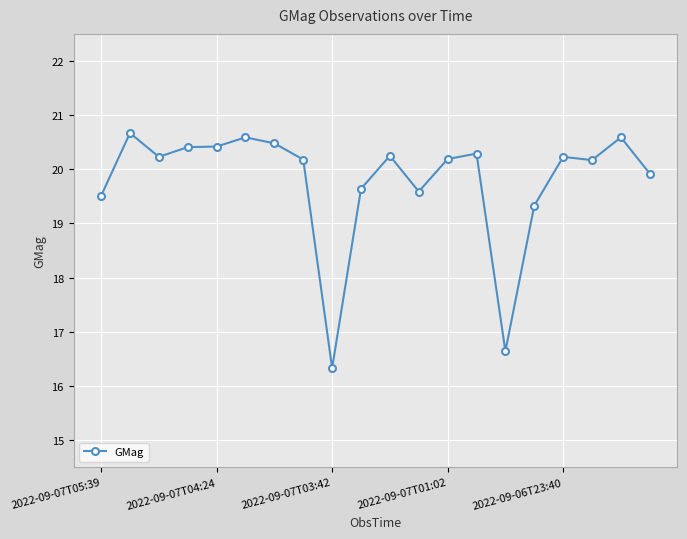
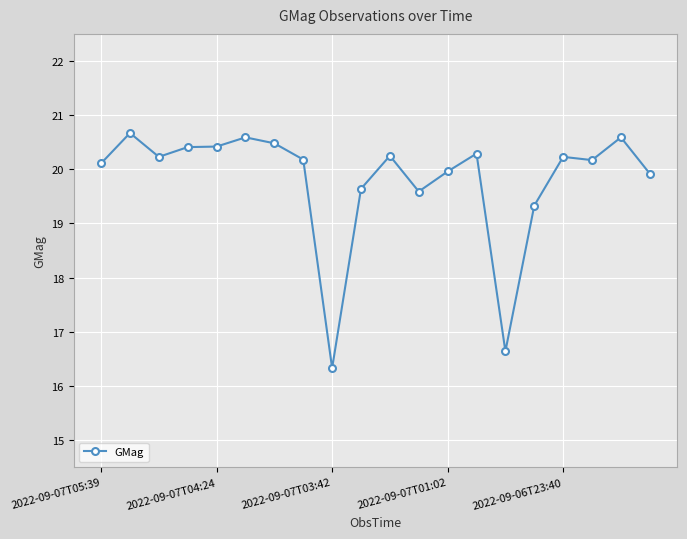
  {
-   "2022-09-07T05:39": 19.5,
+   "2022-09-07T05:39": 20.1,
    "2022-09-07T04:24": 20.4,
    "2022-09-07T03:42": 16.3,
-   "2022-09-07T01:02": 20.2,
+   "2022-09-07T01:02": 20.0,
    "2022-09-06T23:40": 20.2
  }
